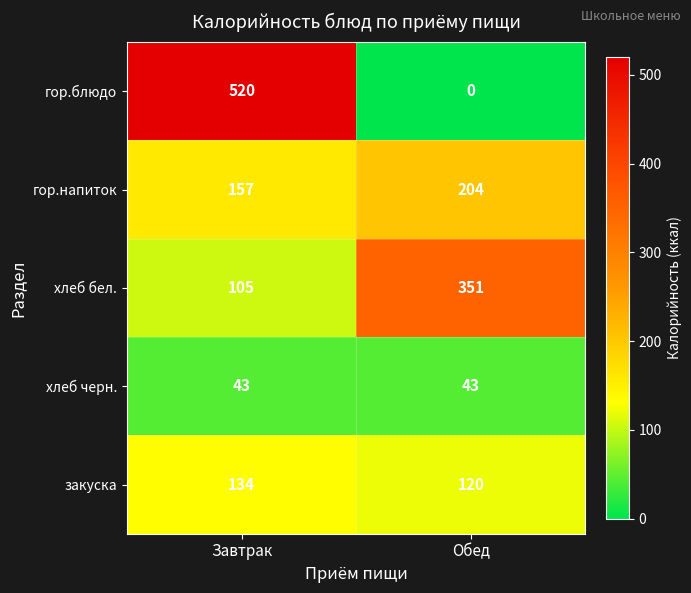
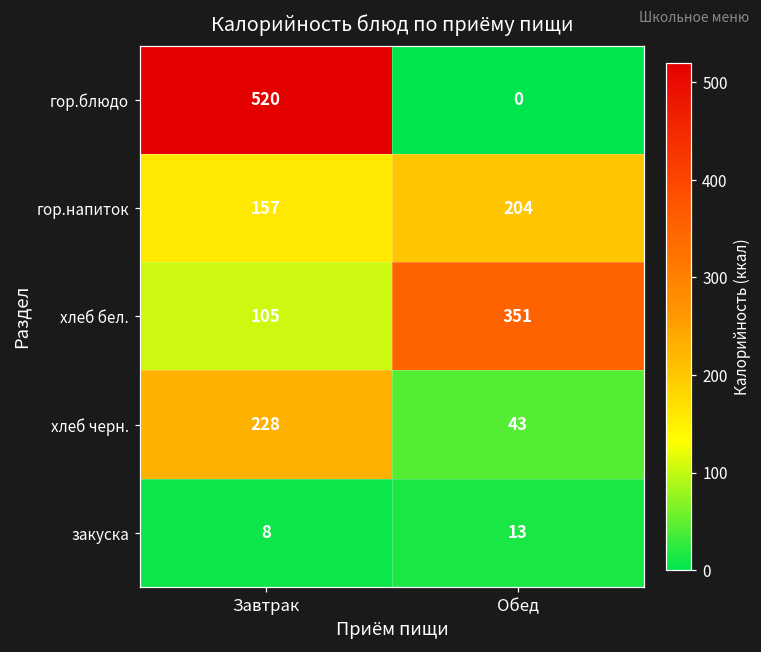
  {
    "гор.блюдо": {
      "Завтрак": 520,
      "Обед": 0
    },
    "гор.напиток": {
      "Завтрак": 157,
      "Обед": 204
    },
    "хлеб бел.": {
      "Завтрак": 105,
      "Обед": 351
    },
    "хлеб черн.": {
-     "Завтрак": 43,
+     "Завтрак": 228,
      "Обед": 43
    },
    "закуска": {
-     "Завтрак": 134,
-     "Обед": 120
+     "Завтрак": 8,
+     "Обед": 13
    }
  }
